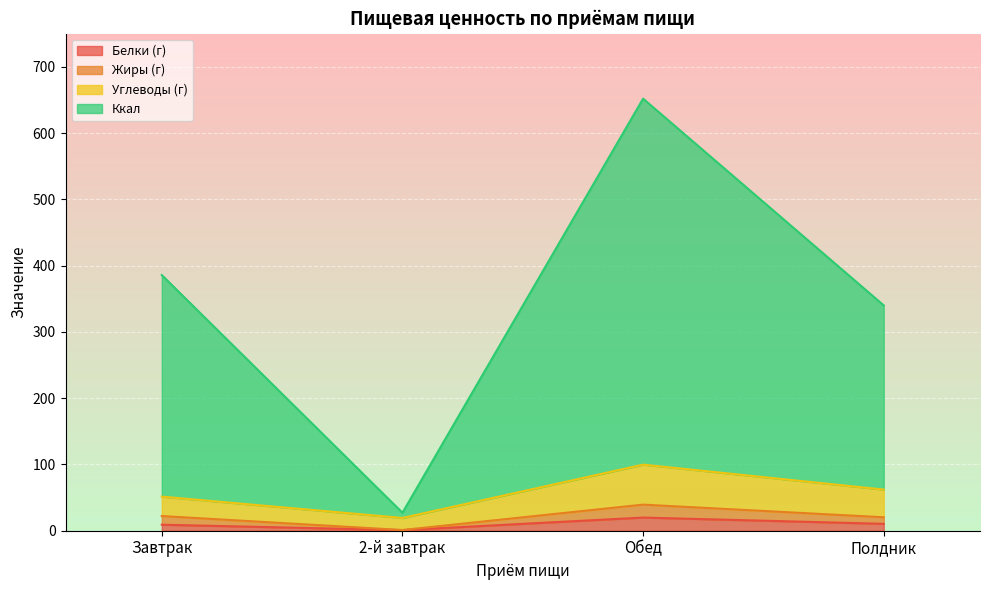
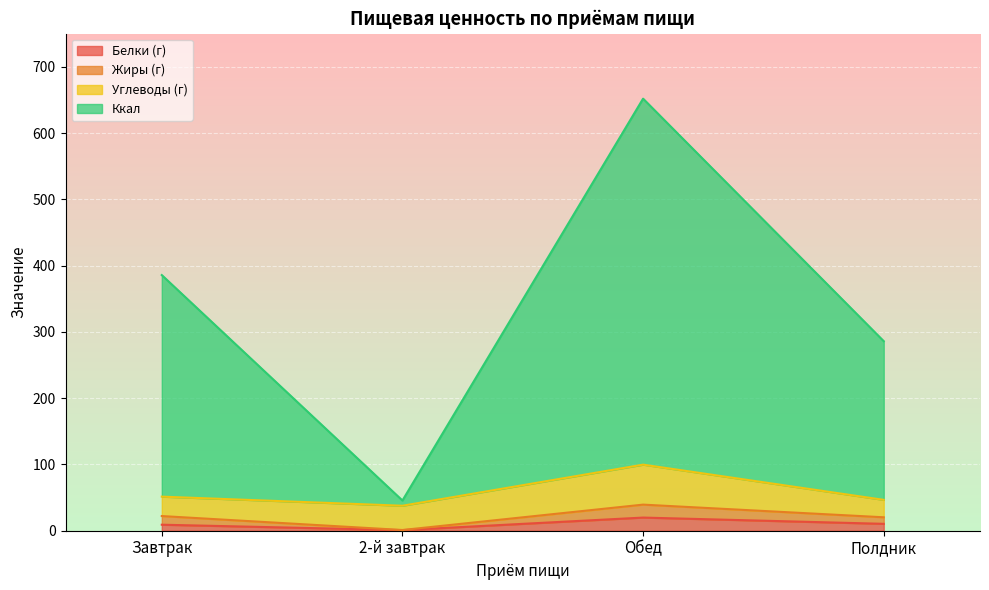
  {
    "Углеводы (г)": {
      "Завтрак": 30,
-     "2-й завтрак": 20,
+     "2-й завтрак": 40,
      "Обед": 60,
-     "Полдник": 40
+     "Полдник": 30
    },
    "Ккал": {
      "Завтрак": 330,
      "2-й завтрак": 10,
      "Обед": 550,
-     "Полдник": 280
+     "Полдник": 240
    }
  }
